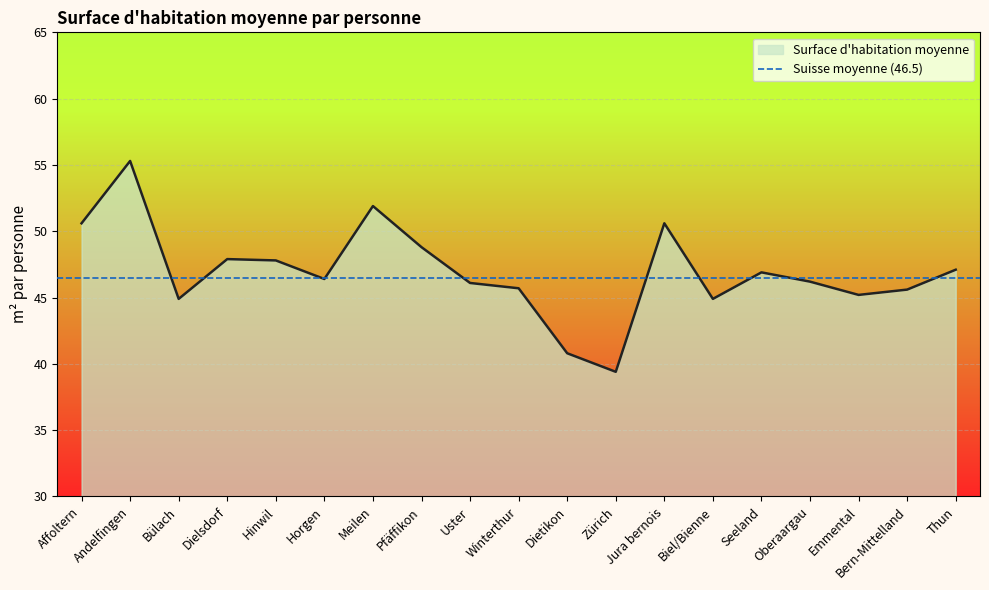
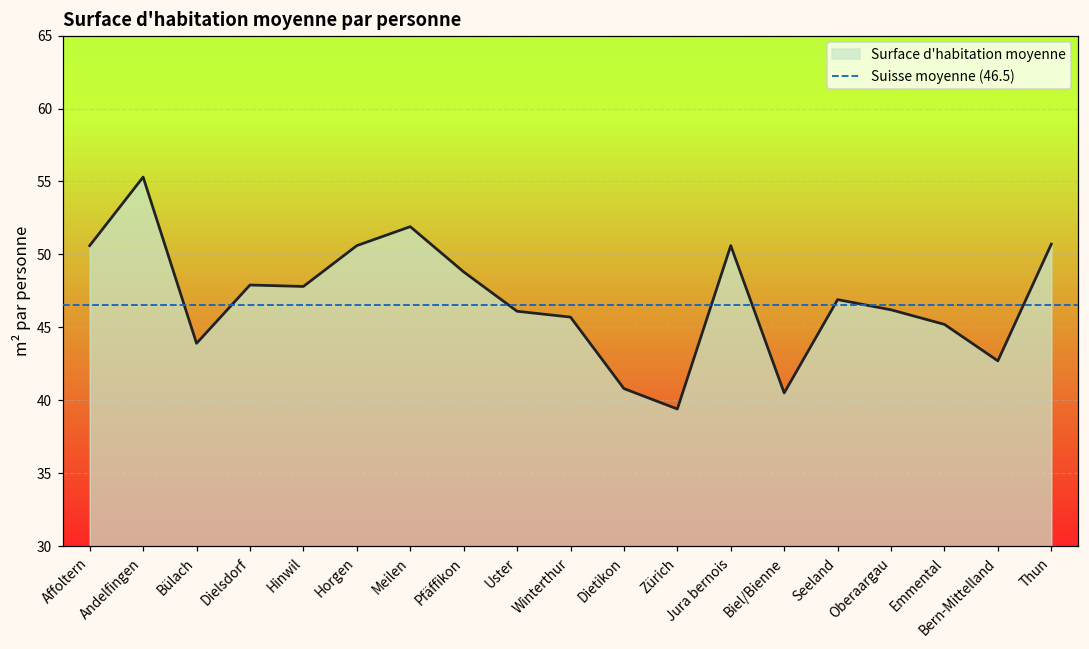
  {
    "Affoltern": 50.6,
    "Andelfingen": 55.3,
-   "Bülach": 44.9,
+   "Bülach": 43.9,
    "Dielsdorf": 47.9,
    "Hinwil": 47.8,
-   "Horgen": 46.4,
+   "Horgen": 50.6,
    "Meilen": 51.9,
    "Pfäffikon": 48.8,
    "Uster": 46.1,
    "Winterthur": 45.7,
    "Dietikon": 40.8,
    "Zürich": 39.4,
    "Jura bernois": 50.6,
-   "Biel/Bienne": 44.9,
+   "Biel/Bienne": 40.5,
    "Seeland": 46.9,
    "Oberaargau": 46.2,
    "Emmental": 45.2,
-   "Bern-Mittelland": 45.6,
-   "Thun": 47.1
+   "Bern-Mittelland": 42.7,
+   "Thun": 50.7
  }
